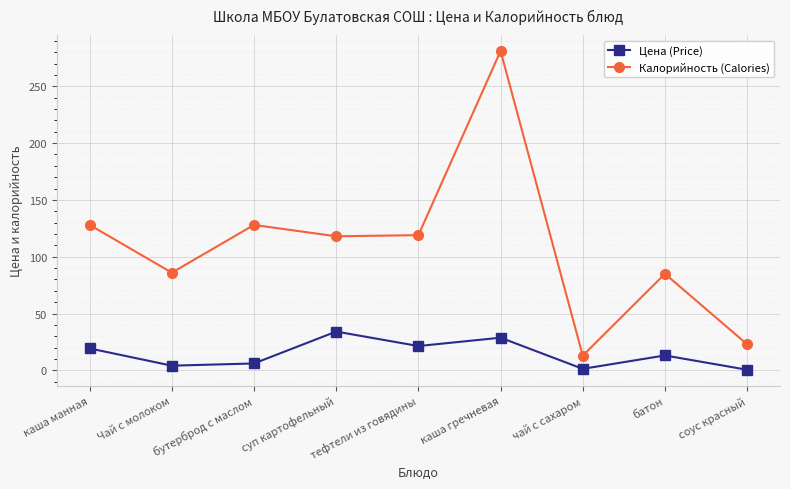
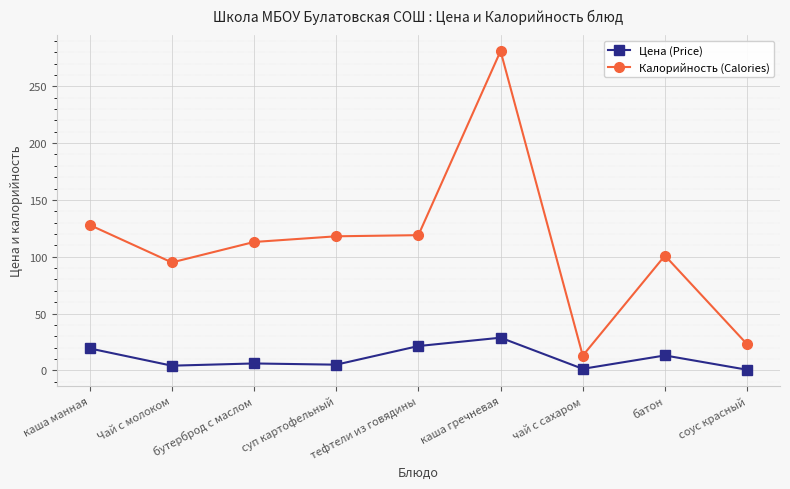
  {
    "Цена (Price)": {
      "каша манная": 19,
      "Чай с молоком": 4,
      "бутерброд с маслом": 6,
-     "суп картофельный": 34,
+     "суп картофельный": 5,
      "тефтели из говядины": 21,
      "каша гречневая": 29,
      "чай с сахаром": 1,
      "батон": 13,
      "соус красный": 1
    },
    "Калорийность (Calories)": {
      "каша манная": 128,
-     "Чай с молоком": 86,
-     "бутерброд с маслом": 128,
+     "Чай с молоком": 95,
+     "бутерброд с маслом": 113,
      "суп картофельный": 118,
      "тефтели из говядины": 119,
      "каша гречневая": 281,
      "чай с сахаром": 13,
-     "батон": 85,
+     "батон": 101,
      "соус красный": 23
    }
  }
